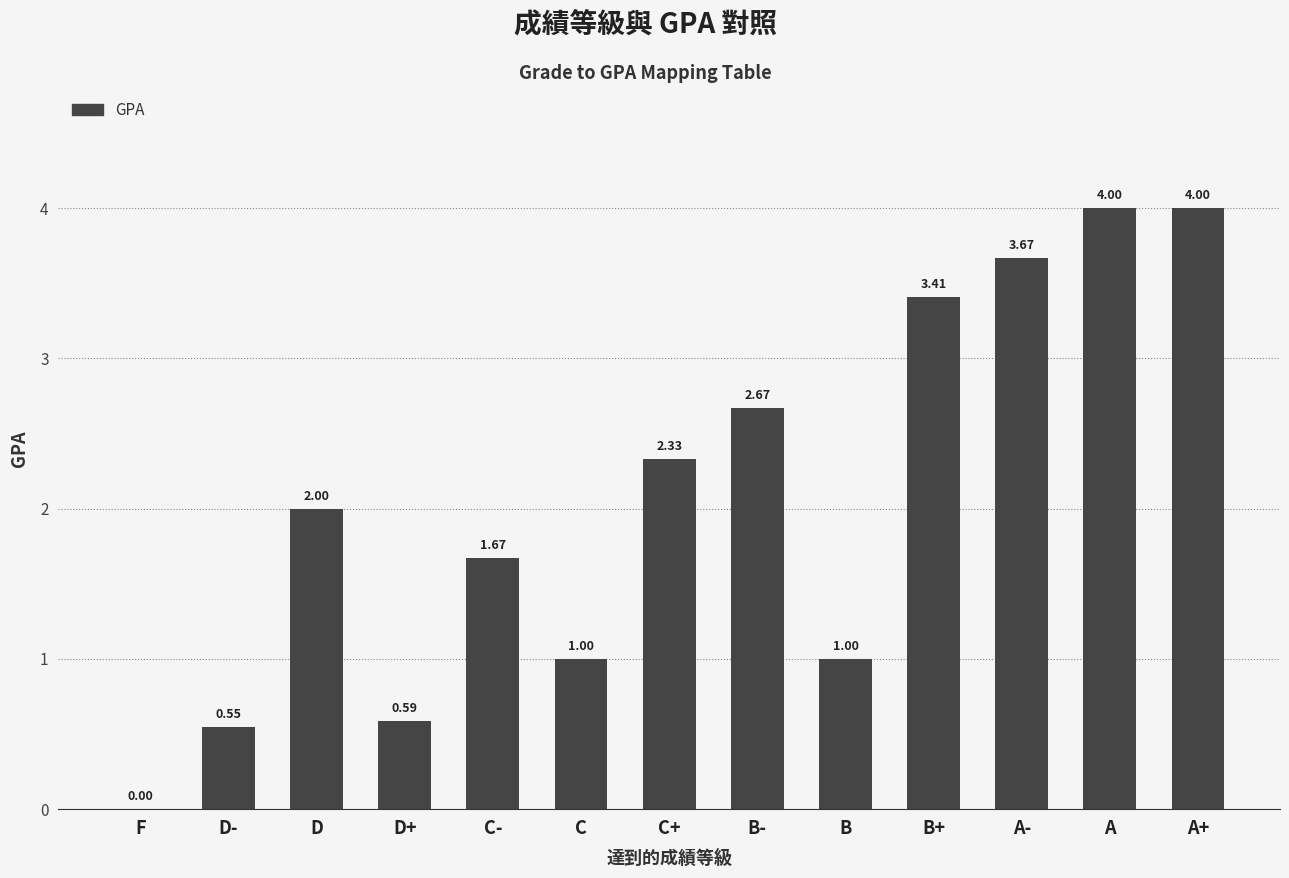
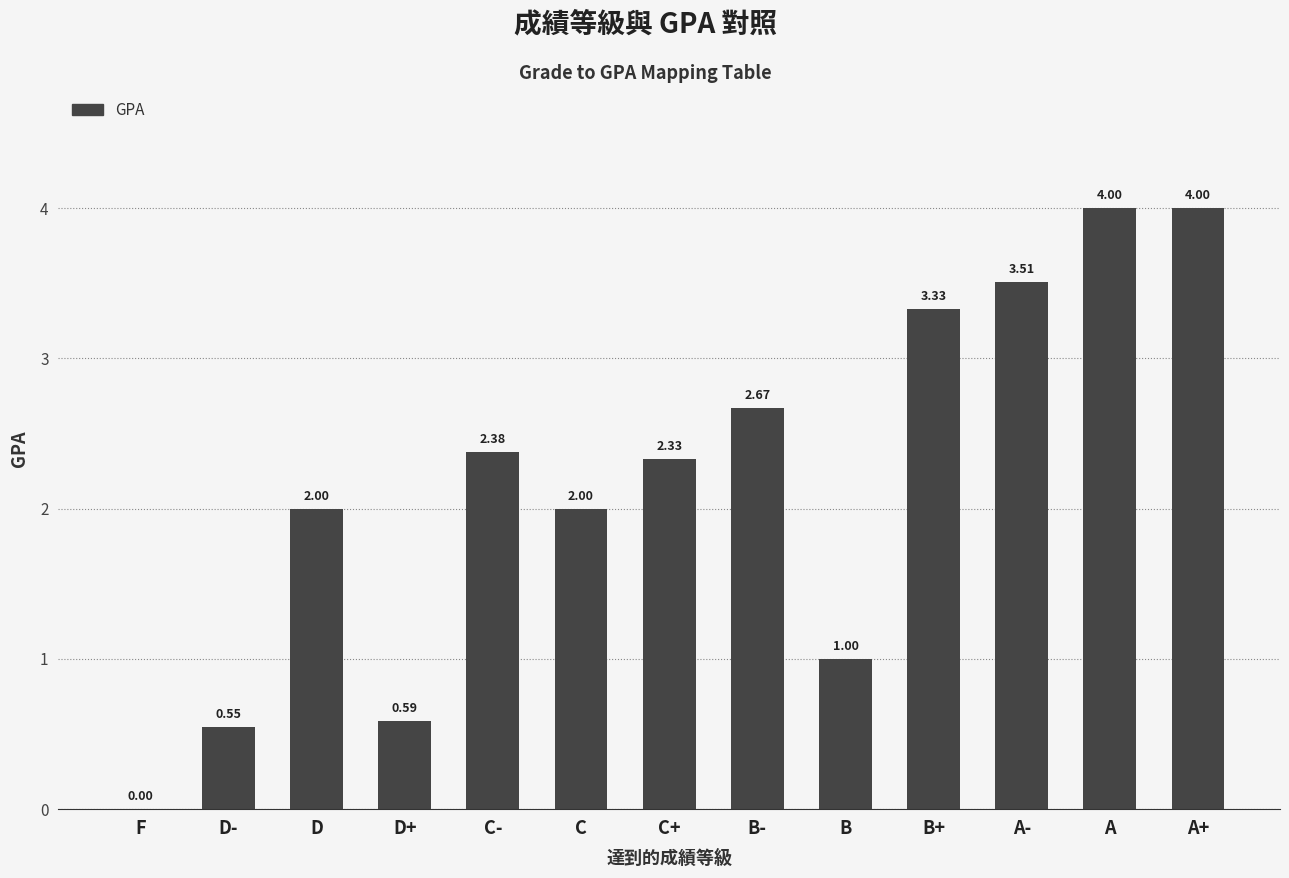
  {
    "F": 0.00,
    "D-": 0.55,
    "D": 2.00,
    "D+": 0.59,
-   "C-": 1.67,
-   "C": 1.00,
+   "C-": 2.38,
+   "C": 2.00,
    "C+": 2.33,
    "B-": 2.67,
    "B": 1.00,
-   "B+": 3.41,
-   "A-": 3.67,
+   "B+": 3.33,
+   "A-": 3.51,
    "A": 4.00,
    "A+": 4.00
  }
